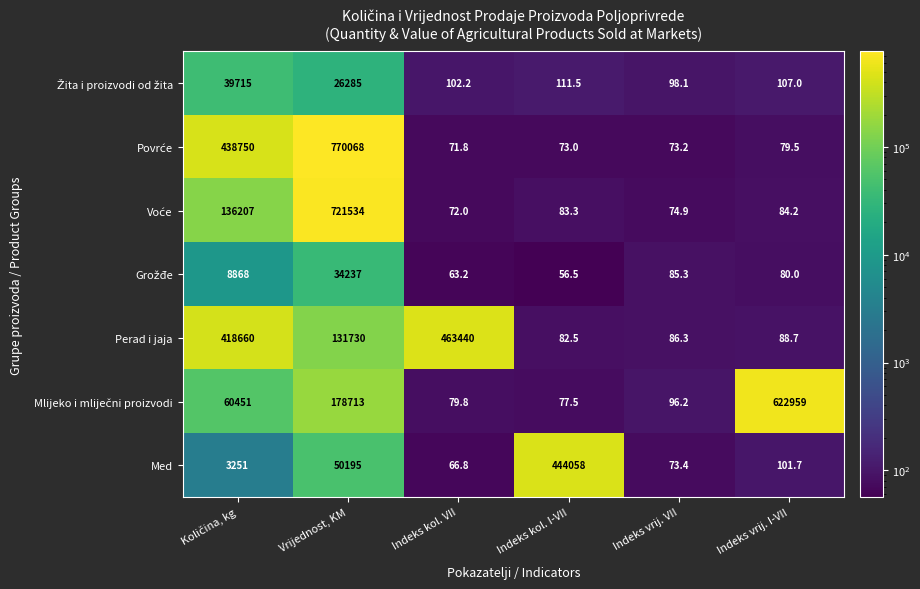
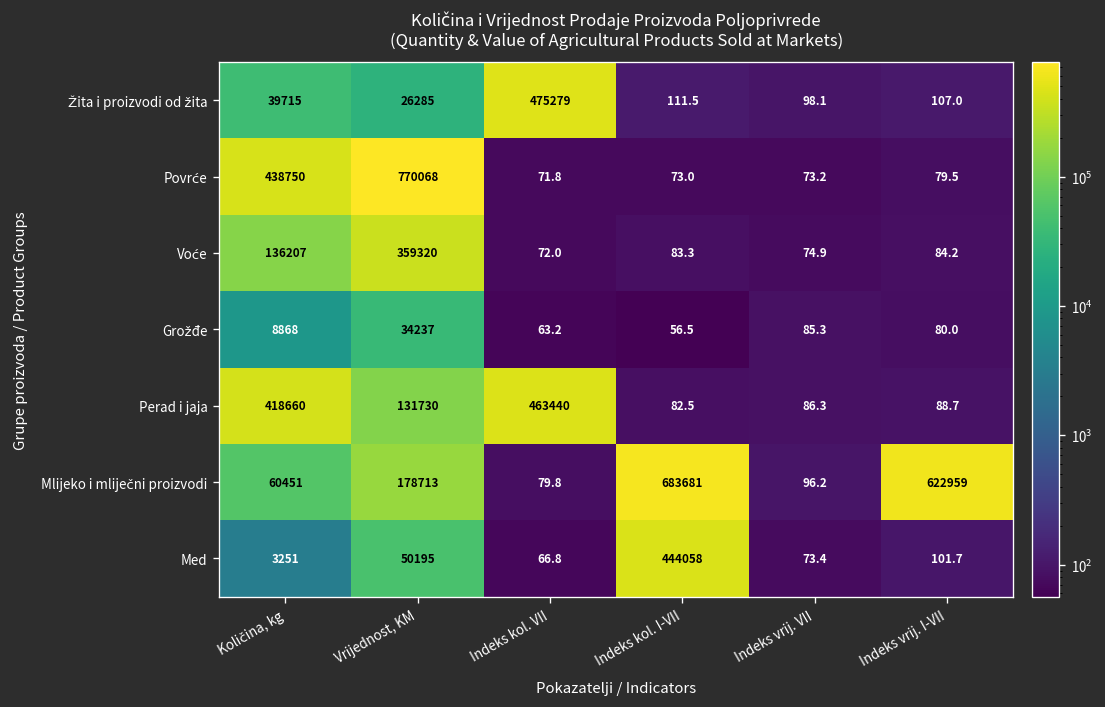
  {
    "Žita i proizvodi od žita": {
      "Količina, kg": 39715,
      "Vrijednost, KM": 26285,
-     "Indeks kol. VII": 102.2,
+     "Indeks kol. VII": 475279,
      "Indeks kol. I-VII": 111.5,
      "Indeks vrij. VII": 98.1,
      "Indeks vrij. I-VII": 107.0
    },
    "Povrće": {
      "Količina, kg": 438750,
      "Vrijednost, KM": 770068,
      "Indeks kol. VII": 71.8,
      "Indeks kol. I-VII": 73.0,
      "Indeks vrij. VII": 73.2,
      "Indeks vrij. I-VII": 79.5
    },
    "Voće": {
      "Količina, kg": 136207,
-     "Vrijednost, KM": 721534,
+     "Vrijednost, KM": 359320,
      "Indeks kol. VII": 72.0,
      "Indeks kol. I-VII": 83.3,
      "Indeks vrij. VII": 74.9,
      "Indeks vrij. I-VII": 84.2
    },
    "Grožđe": {
      "Količina, kg": 8868,
      "Vrijednost, KM": 34237,
      "Indeks kol. VII": 63.2,
      "Indeks kol. I-VII": 56.5,
      "Indeks vrij. VII": 85.3,
      "Indeks vrij. I-VII": 80.0
    },
    "Perad i jaja": {
      "Količina, kg": 418660,
      "Vrijednost, KM": 131730,
      "Indeks kol. VII": 463440,
      "Indeks kol. I-VII": 82.5,
      "Indeks vrij. VII": 86.3,
      "Indeks vrij. I-VII": 88.7
    },
    "Mlijeko i mliječni proizvodi": {
      "Količina, kg": 60451,
      "Vrijednost, KM": 178713,
      "Indeks kol. VII": 79.8,
-     "Indeks kol. I-VII": 77.5,
+     "Indeks kol. I-VII": 683681,
      "Indeks vrij. VII": 96.2,
      "Indeks vrij. I-VII": 622959
    },
    "Med": {
      "Količina, kg": 3251,
      "Vrijednost, KM": 50195,
      "Indeks kol. VII": 66.8,
      "Indeks kol. I-VII": 444058,
      "Indeks vrij. VII": 73.4,
      "Indeks vrij. I-VII": 101.7
    }
  }
